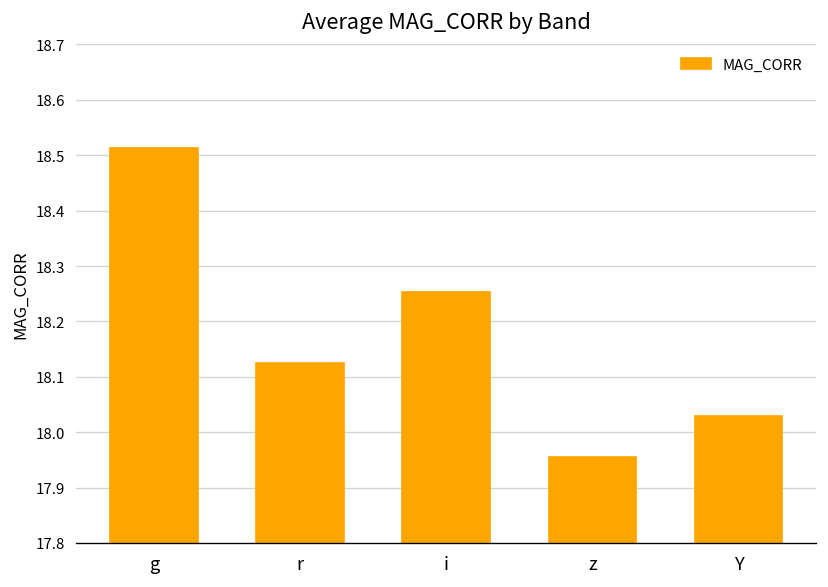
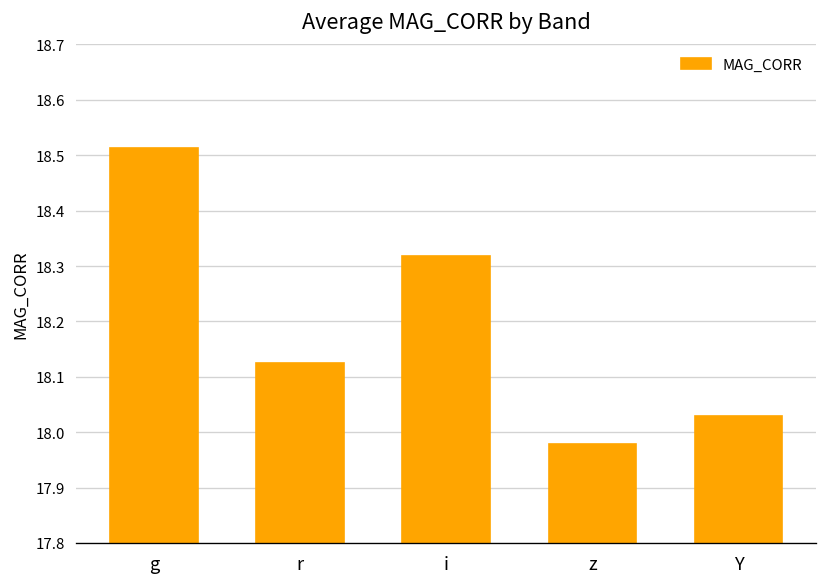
  {
    "g": 18.51,
    "r": 18.13,
-   "i": 18.25,
-   "z": 17.96,
+   "i": 18.32,
+   "z": 17.98,
    "Y": 18.03
  }
